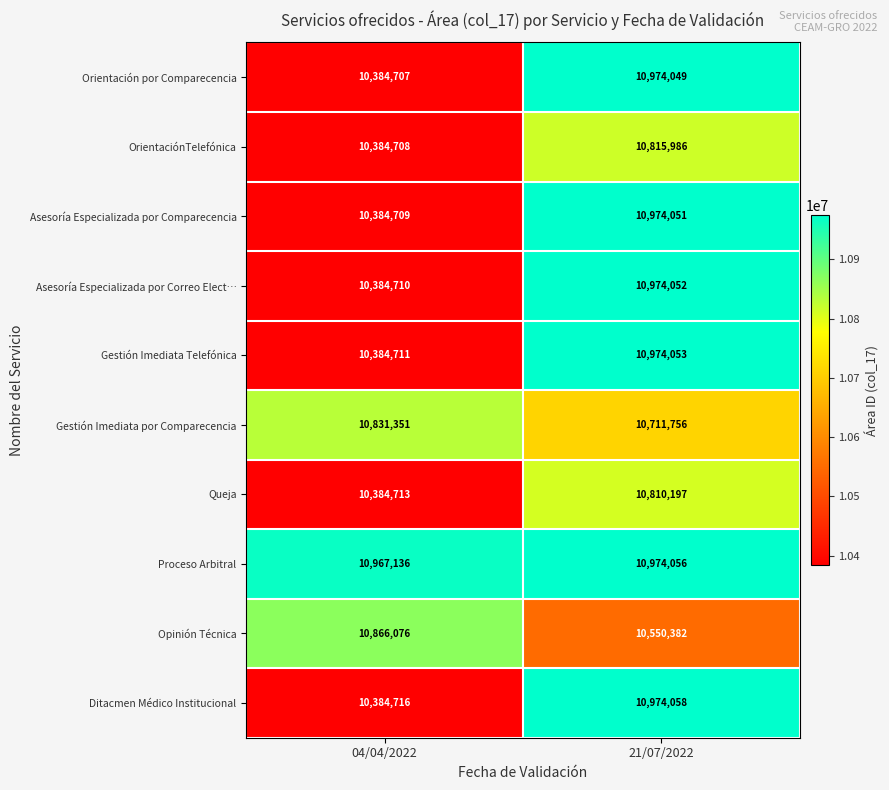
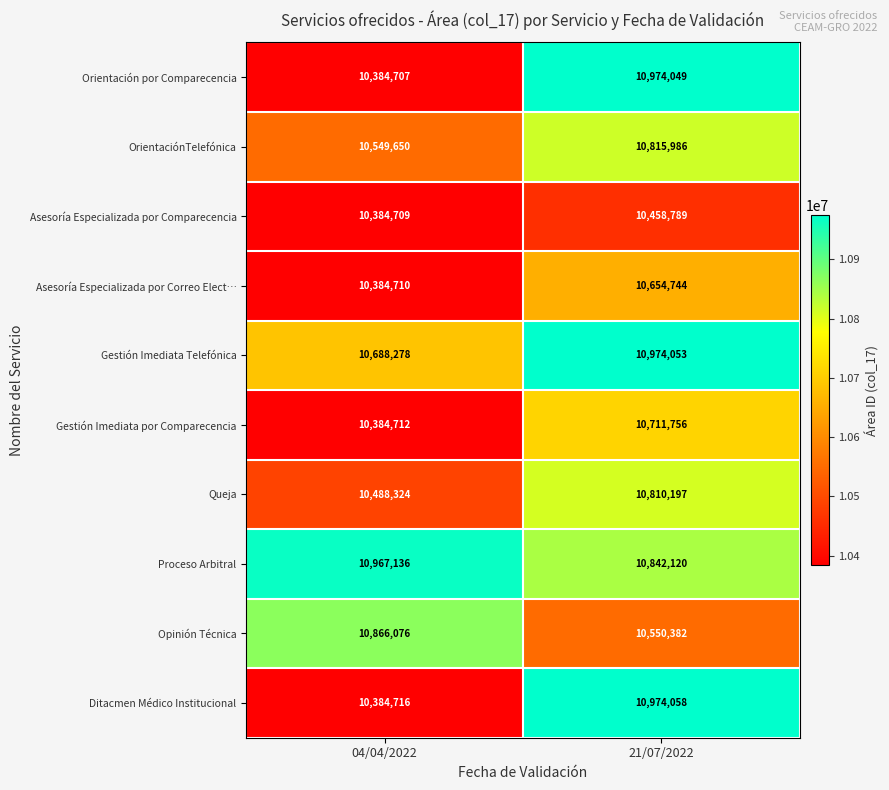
  {
    "Orientación por Comparecencia": {
      "04/04/2022": "10,384,707",
      "21/07/2022": "10,974,049"
    },
    "OrientaciónTelefónica": {
-     "04/04/2022": "10,384,708",
+     "04/04/2022": "10,549,650",
      "21/07/2022": "10,815,986"
    },
    "Asesoría Especializada por Comparecencia": {
      "04/04/2022": "10,384,709",
-     "21/07/2022": "10,974,051"
+     "21/07/2022": "10,458,789"
    },
    "Asesoría Especializada por Correo Elect…": {
      "04/04/2022": "10,384,710",
-     "21/07/2022": "10,974,052"
+     "21/07/2022": "10,654,744"
    },
    "Gestión Imediata Telefónica": {
-     "04/04/2022": "10,384,711",
+     "04/04/2022": "10,688,278",
      "21/07/2022": "10,974,053"
    },
    "Gestión Imediata por Comparecencia": {
-     "04/04/2022": "10,831,351",
+     "04/04/2022": "10,384,712",
      "21/07/2022": "10,711,756"
    },
    "Queja": {
-     "04/04/2022": "10,384,713",
+     "04/04/2022": "10,488,324",
      "21/07/2022": "10,810,197"
    },
    "Proceso Arbitral": {
      "04/04/2022": "10,967,136",
-     "21/07/2022": "10,974,056"
+     "21/07/2022": "10,842,120"
    },
    "Opinión Técnica": {
      "04/04/2022": "10,866,076",
      "21/07/2022": "10,550,382"
    },
    "Ditacmen Médico Institucional": {
      "04/04/2022": "10,384,716",
      "21/07/2022": "10,974,058"
    }
  }
